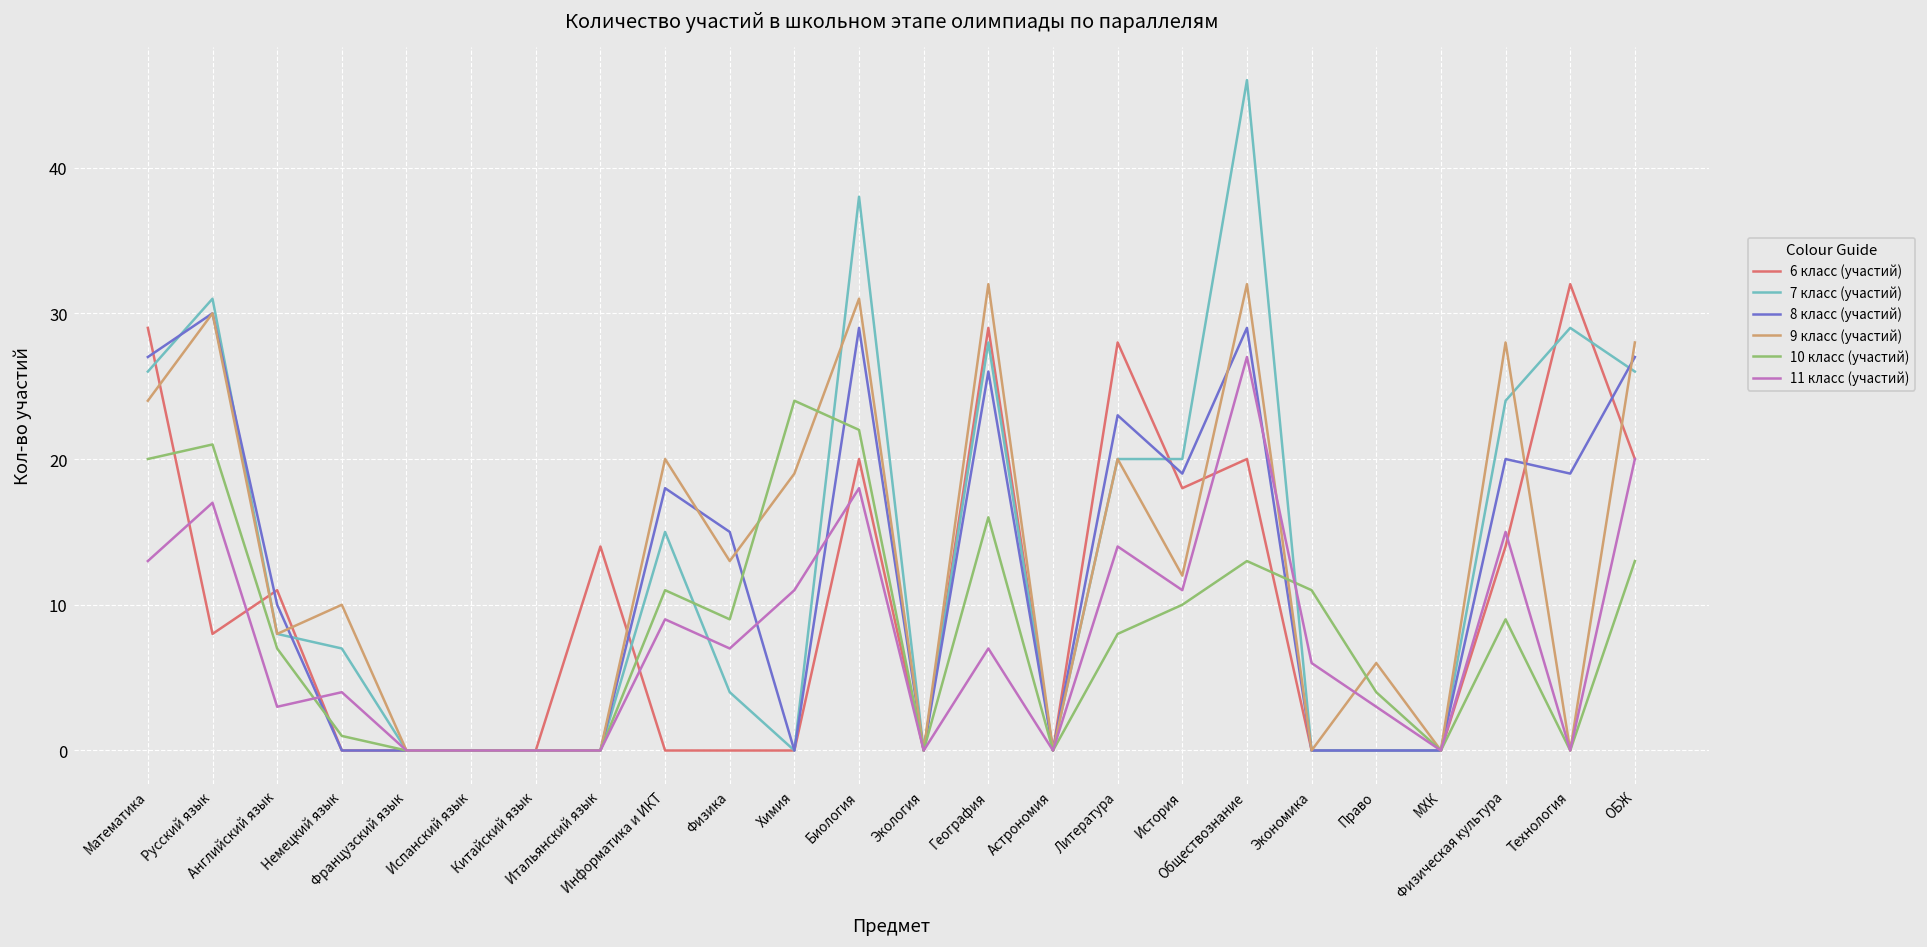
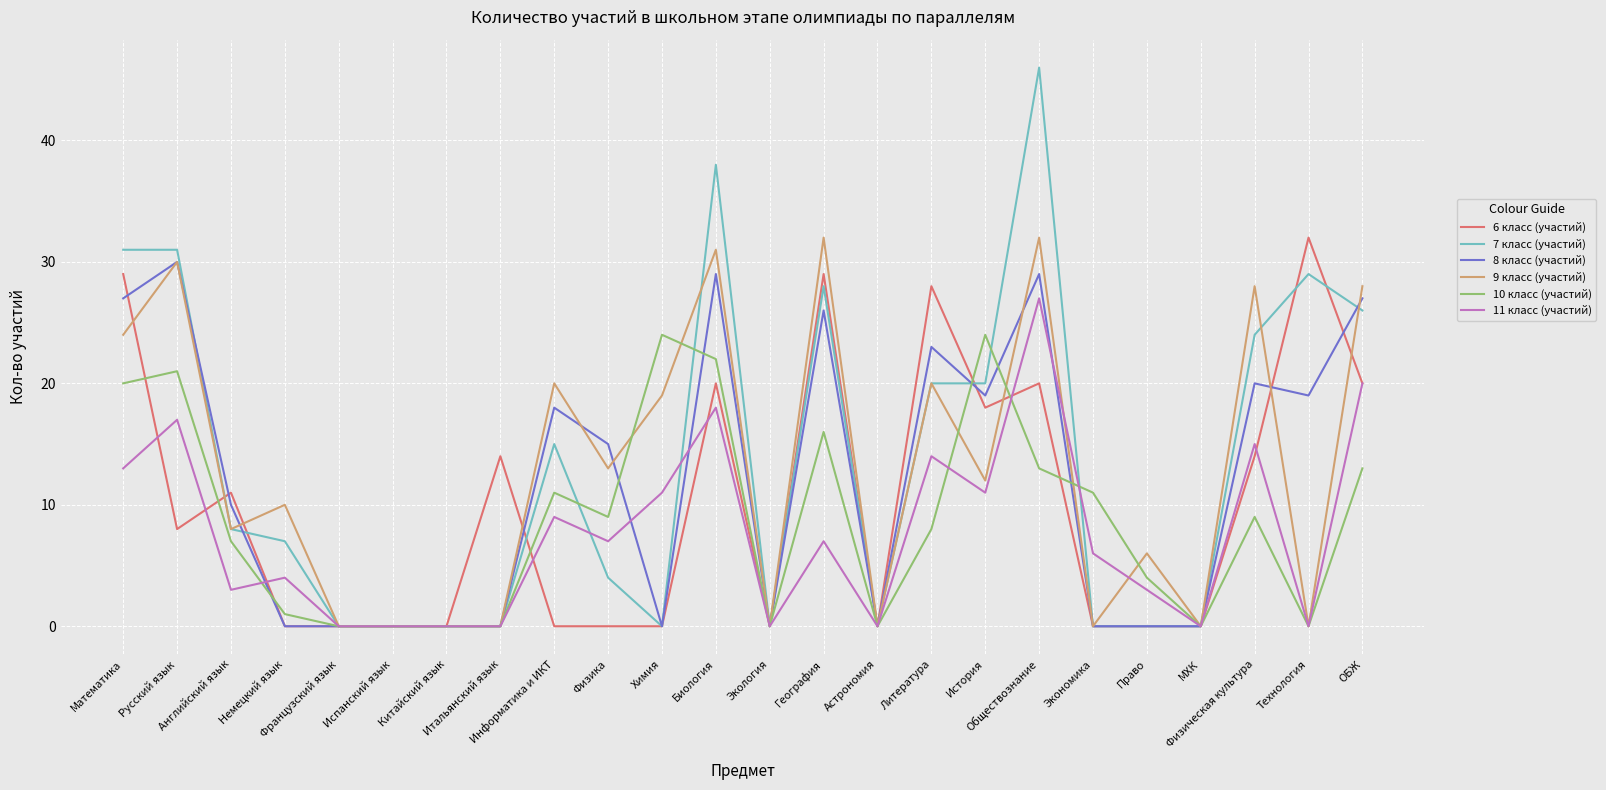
  {
    "7 класс (участий)": {
-     "Математика": 26,
+     "Математика": 31,
      "Русский язык": 31,
      "Немецкий язык": 7,
      "Информатика и ИКТ": 15,
      "Физика": 4,
      "Биология": 38,
      "География": 28,
      "История": 20,
      "Обществознание": 46,
      "Физическая культура": 24,
      "Технология": 29,
      "ОБЖ": 26
    },
    "8 класс (участий)": {
      "Математика": 27,
      "Английский язык": 10,
      "Информатика и ИКТ": 18,
      "Физика": 15,
      "Биология": 29,
      "География": 26,
      "Литература": 23,
      "История": 19,
      "Обществознание": 29,
      "Физическая культура": 20,
      "Технология": 19,
      "ОБЖ": 27
    },
    "10 класс (участий)": {
      "Математика": 20,
      "Русский язык": 21,
      "Английский язык": 7,
      "Немецкий язык": 1,
      "Информатика и ИКТ": 11,
      "Физика": 9,
      "Химия": 24,
      "Биология": 22,
      "География": 16,
      "Литература": 8,
-     "История": 10,
+     "История": 24,
      "Обществознание": 13,
      "Экономика": 11,
      "Право": 4,
      "Физическая культура": 9,
      "ОБЖ": 13
    },
    "11 класс (участий)": {
      "Математика": 13,
      "Русский язык": 17,
      "Английский язык": 3,
      "Немецкий язык": 4,
      "Информатика и ИКТ": 9,
      "Физика": 7,
      "Химия": 11,
      "Биология": 18,
      "География": 7,
      "Литература": 14,
      "История": 11,
      "Обществознание": 27,
      "Экономика": 6,
      "Право": 3,
      "Физическая культура": 15
    }
  }
